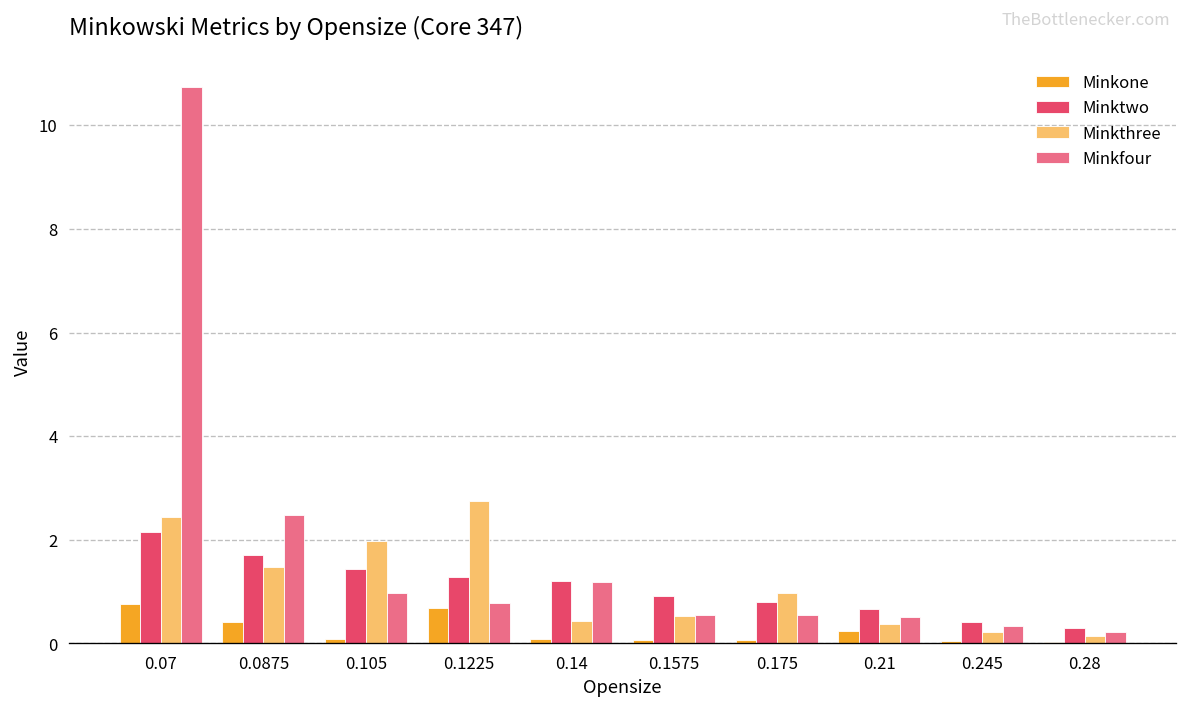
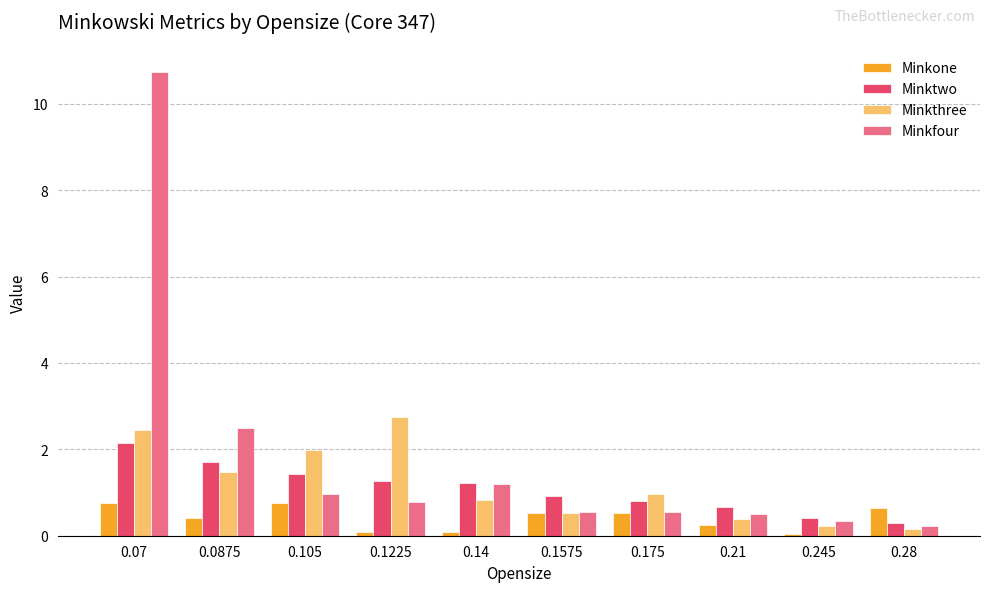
  {
    "Minkone": {
      "0.07": 0.8,
      "0.0875": 0.4,
-     "0.105": 0.1,
-     "0.1225": 0.7,
+     "0.105": 0.8,
+     "0.1225": 0.1,
      "0.14": 0.1,
-     "0.1575": 0.1,
-     "0.175": 0.1,
+     "0.1575": 0.5,
+     "0.175": 0.5,
      "0.21": 0.2,
-     "0.28": 0.0
+     "0.28": 0.6
    },
    "Minkthree": {
      "0.07": 2.4,
      "0.0875": 1.5,
      "0.105": 2.0,
      "0.1225": 2.7,
-     "0.14": 0.4,
+     "0.14": 0.8,
      "0.1575": 0.5,
      "0.175": 1.0,
      "0.21": 0.4,
      "0.245": 0.2,
      "0.28": 0.2
    }
  }
